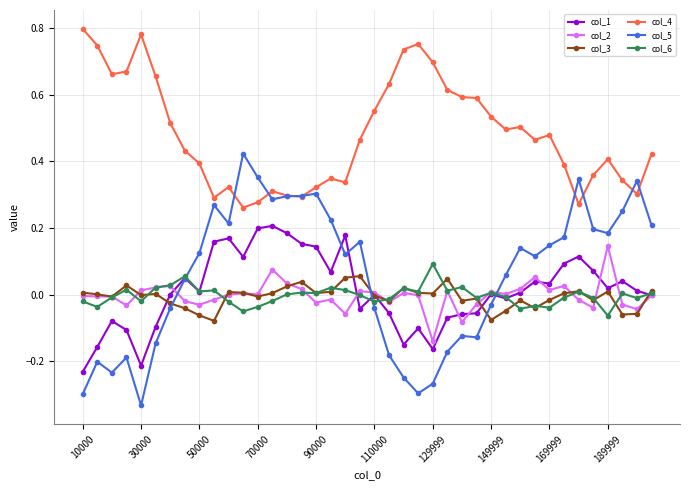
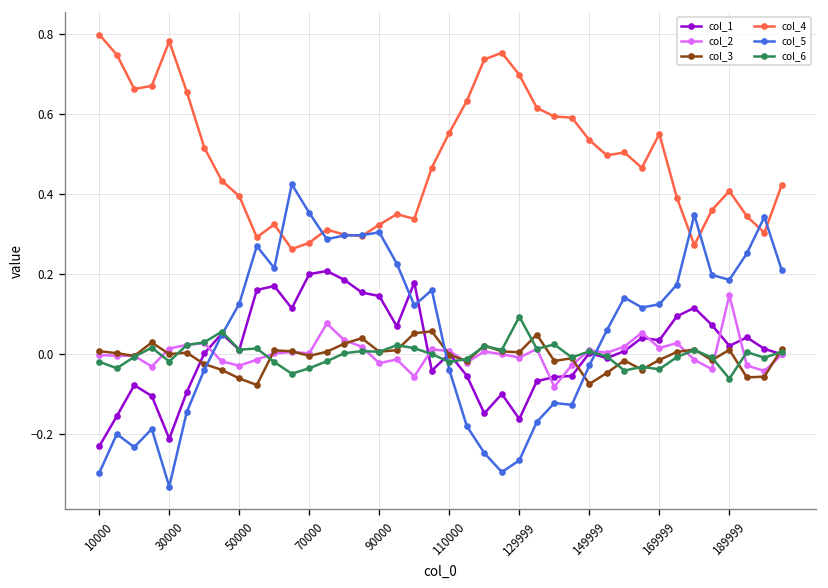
  {
    "col_1": {
      "10000": -0.23,
      "30000": -0.21,
      "70000": 0.20,
      "90000": 0.14,
      "129999": -0.16,
      "169999": 0.03,
      "189999": 0.02
    },
    "col_2": {
      "10000": 0.00,
      "30000": 0.01,
      "50000": -0.03,
      "90000": -0.02,
-     "129999": -0.14,
+     "129999": -0.01,
      "169999": 0.01,
      "189999": 0.15
    },
    "col_3": {
      "10000": 0.01,
      "30000": 0.00,
      "50000": -0.06,
      "129999": 0.00,
      "149999": -0.08,
      "169999": -0.02,
      "189999": 0.01
    },
    "col_4": {
      "10000": 0.80,
      "30000": 0.78,
      "50000": 0.39,
      "70000": 0.28,
      "90000": 0.32,
      "110000": 0.55,
      "129999": 0.70,
      "149999": 0.53,
-     "169999": 0.48,
+     "169999": 0.55,
      "189999": 0.41
    },
    "col_5": {
      "10000": -0.30,
      "30000": -0.33,
      "50000": 0.13,
      "70000": 0.35,
      "90000": 0.30,
      "110000": -0.04,
      "129999": -0.27,
      "149999": -0.03,
-     "169999": 0.15,
+     "169999": 0.12,
      "189999": 0.18
    },
    "col_6": {
      "10000": -0.02,
      "30000": -0.02,
      "70000": -0.04,
      "110000": -0.02,
      "129999": 0.09,
      "169999": -0.04,
      "189999": -0.06
    }
  }
